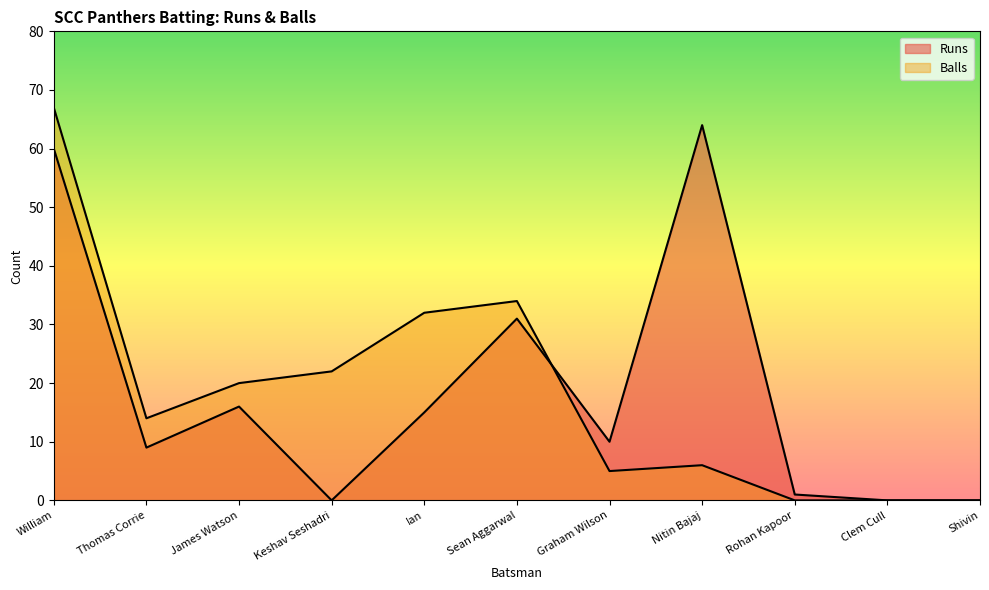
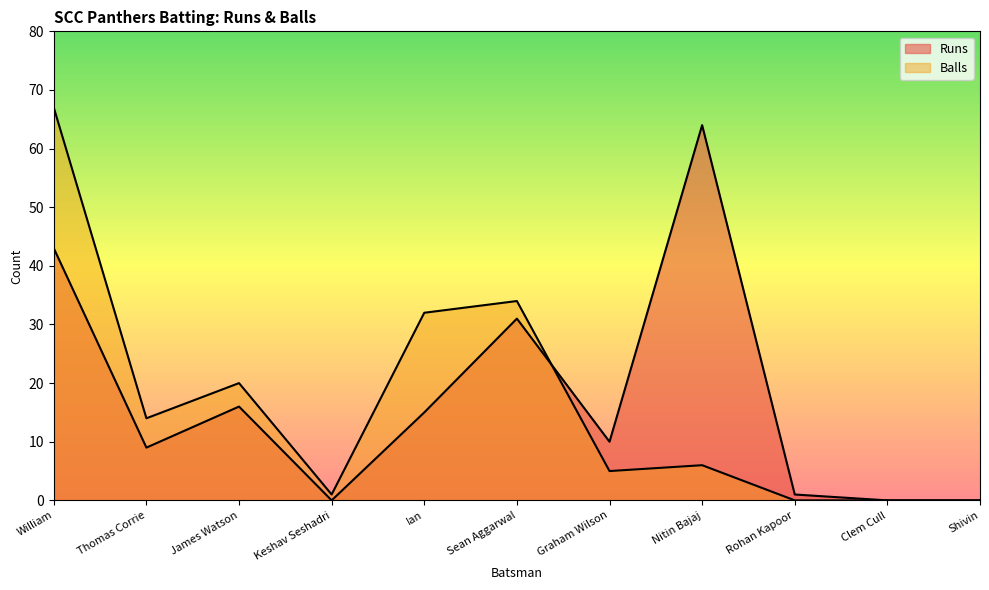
  {
    "Runs": {
-     "William": 60,
+     "William": 43,
      "Thomas Corrie": 9,
      "James Watson": 16,
      "Keshav Seshadri": 0,
      "Ian": 15,
      "Sean Aggarwal": 31,
      "Graham Wilson": 10,
      "Nitin Bajaj": 64,
      "Rohan Kapoor": 1
    },
    "Balls": {
      "William": 67,
      "Thomas Corrie": 14,
      "James Watson": 20,
-     "Keshav Seshadri": 22,
+     "Keshav Seshadri": 1,
      "Ian": 32,
      "Sean Aggarwal": 34,
      "Graham Wilson": 5,
      "Nitin Bajaj": 6,
      "Rohan Kapoor": 0
    }
  }
